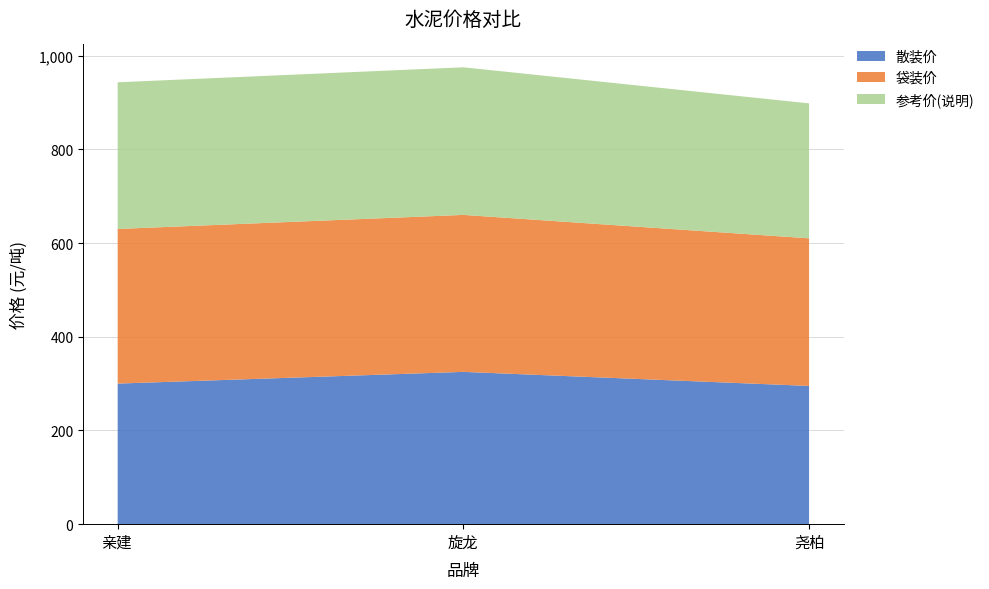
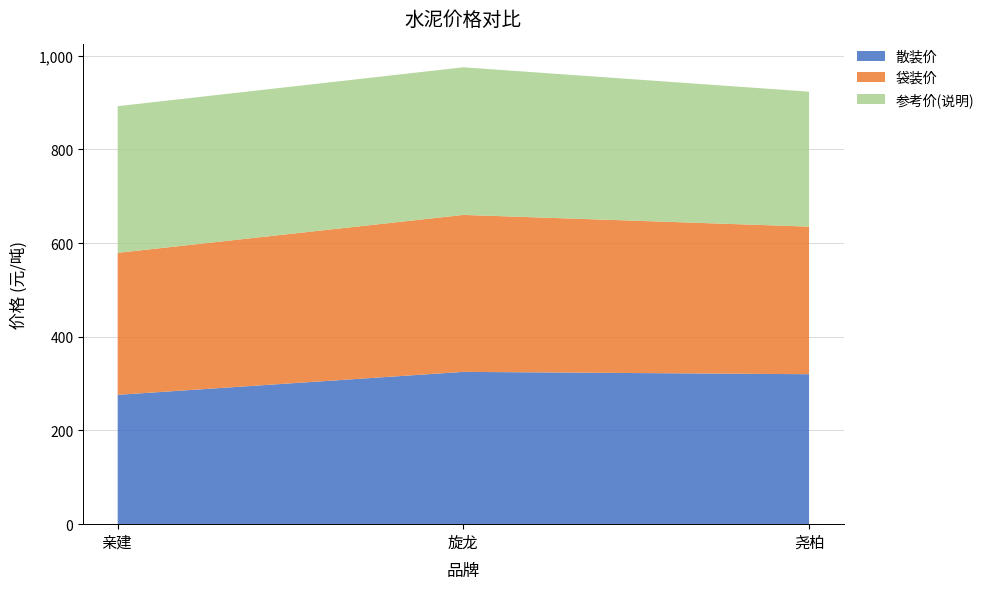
  {
    "散装价": {
-     "亲建": 300,
+     "亲建": 280,
      "旋龙": 330,
-     "尧柏": 300
+     "尧柏": 320
    },
    "袋装价": {
-     "亲建": 330,
+     "亲建": 300,
      "旋龙": 340,
      "尧柏": 320
    },
    "参考价(说明)": {
      "亲建": 310,
      "旋龙": 320,
      "尧柏": 290
    }
  }
